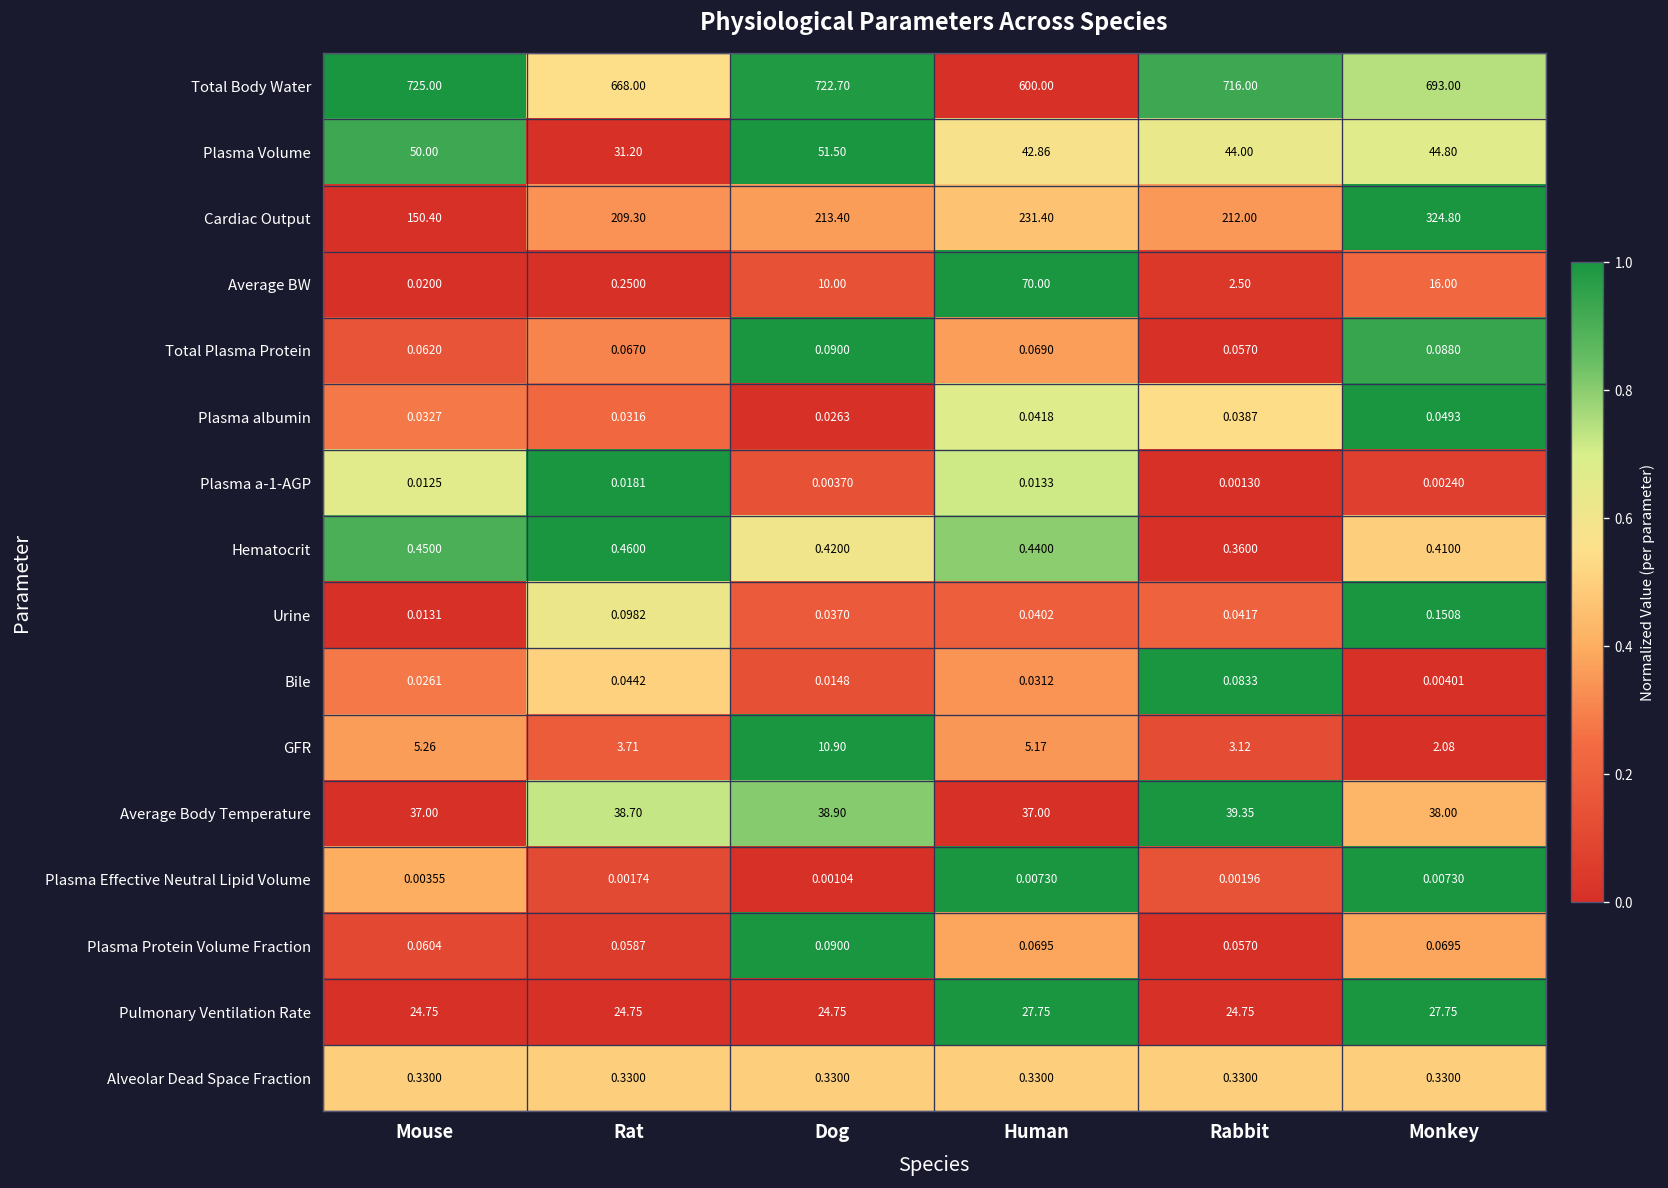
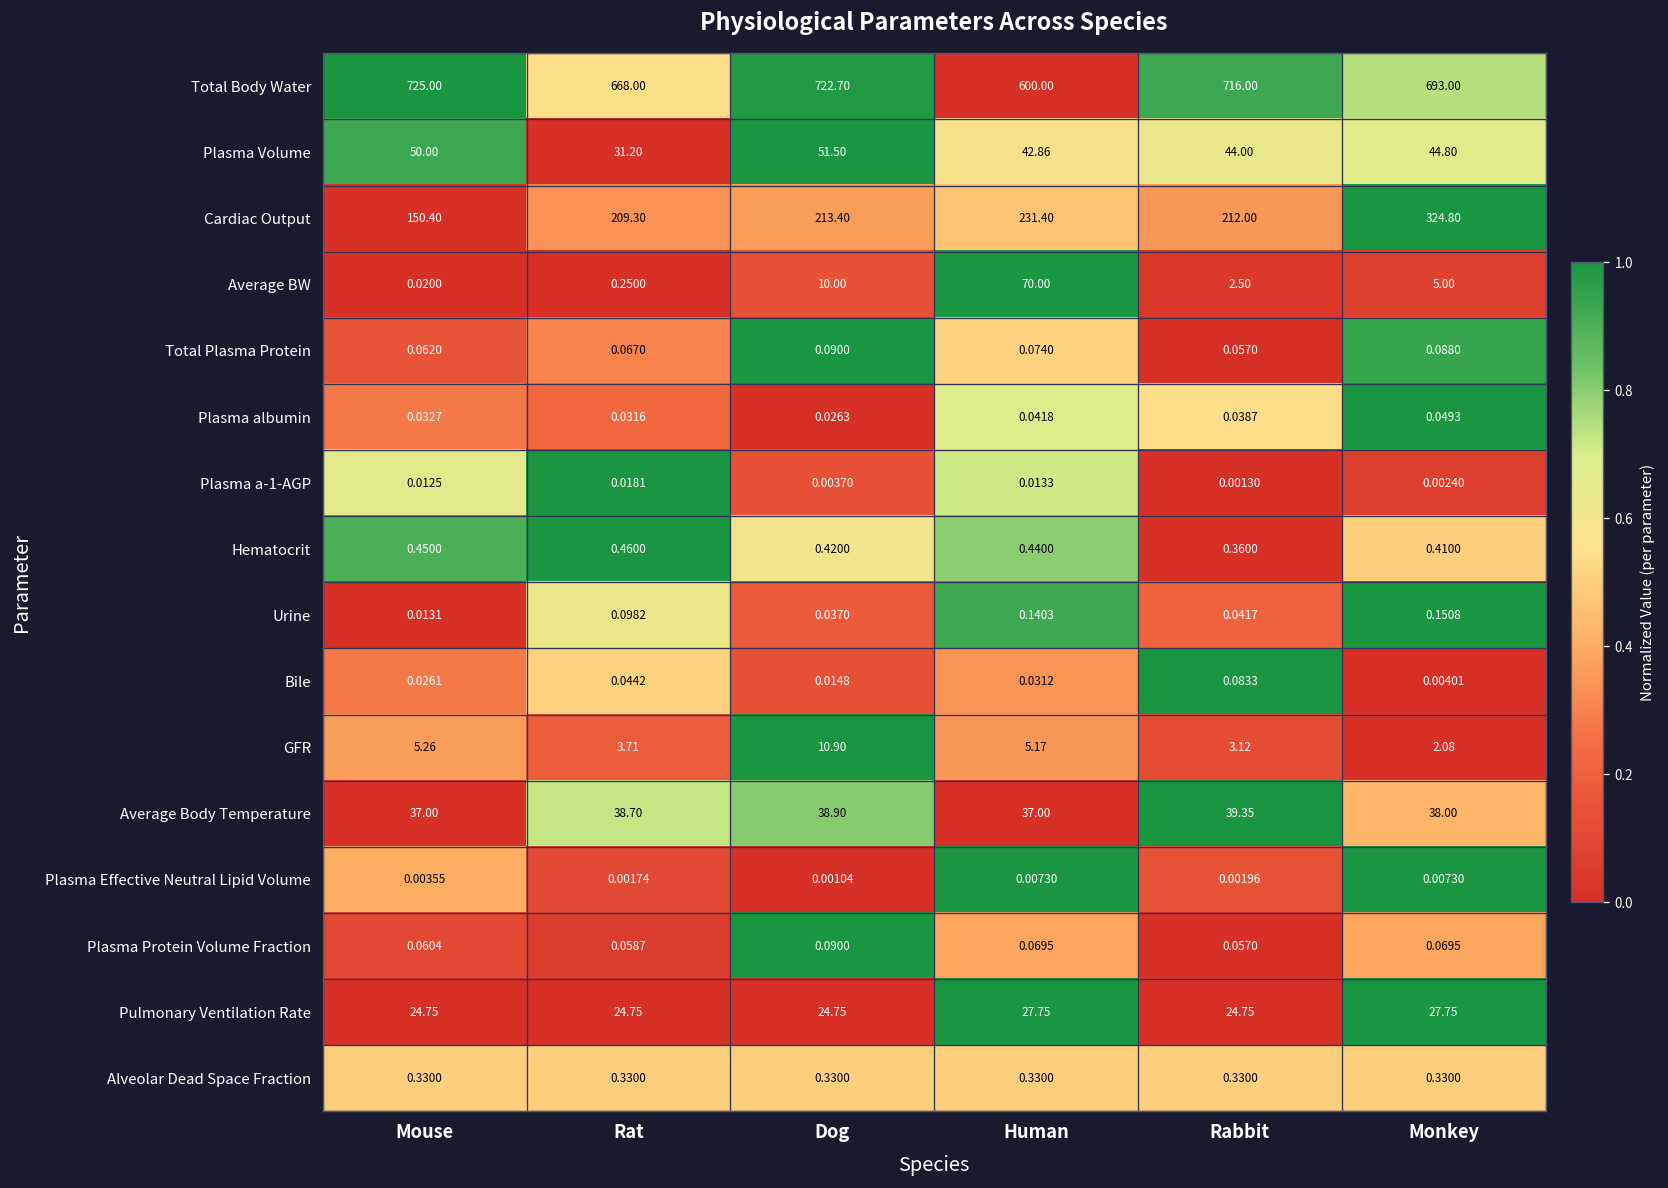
  {
    "Total Body Water": {
      "Mouse": 725.00,
      "Rat": 668.00,
      "Dog": 722.70,
      "Human": 600.00,
      "Rabbit": 716.00,
      "Monkey": 693.00
    },
    "Plasma Volume": {
      "Mouse": 50.00,
      "Rat": 31.20,
      "Dog": 51.50,
      "Human": 42.86,
      "Rabbit": 44.00,
      "Monkey": 44.80
    },
    "Cardiac Output": {
      "Mouse": 150.40,
      "Rat": 209.30,
      "Dog": 213.40,
      "Human": 231.40,
      "Rabbit": 212.00,
      "Monkey": 324.80
    },
    "Average BW": {
      "Mouse": 0.0200,
      "Rat": 0.2500,
      "Dog": 10.00,
      "Human": 70.00,
      "Rabbit": 2.50,
-     "Monkey": 16.00
+     "Monkey": 5.00
    },
    "Total Plasma Protein": {
      "Mouse": 0.0620,
      "Rat": 0.0670,
      "Dog": 0.0900,
-     "Human": 0.0690,
+     "Human": 0.0740,
      "Rabbit": 0.0570,
      "Monkey": 0.0880
    },
    "Plasma albumin": {
      "Mouse": 0.0327,
      "Rat": 0.0316,
      "Dog": 0.0263,
      "Human": 0.0418,
      "Rabbit": 0.0387,
      "Monkey": 0.0493
    },
    "Plasma a-1-AGP": {
      "Mouse": 0.0125,
      "Rat": 0.0181,
      "Dog": 0.00370,
      "Human": 0.0133,
      "Rabbit": 0.00130,
      "Monkey": 0.00240
    },
    "Hematocrit": {
      "Mouse": 0.4500,
      "Rat": 0.4600,
      "Dog": 0.4200,
      "Human": 0.4400,
      "Rabbit": 0.3600,
      "Monkey": 0.4100
    },
    "Urine": {
      "Mouse": 0.0131,
      "Rat": 0.0982,
      "Dog": 0.0370,
-     "Human": 0.0402,
+     "Human": 0.1403,
      "Rabbit": 0.0417,
      "Monkey": 0.1508
    },
    "Bile": {
      "Mouse": 0.0261,
      "Rat": 0.0442,
      "Dog": 0.0148,
      "Human": 0.0312,
      "Rabbit": 0.0833,
      "Monkey": 0.00401
    },
    "GFR": {
      "Mouse": 5.26,
      "Rat": 3.71,
      "Dog": 10.90,
      "Human": 5.17,
      "Rabbit": 3.12,
      "Monkey": 2.08
    },
    "Average Body Temperature": {
      "Mouse": 37.00,
      "Rat": 38.70,
      "Dog": 38.90,
      "Human": 37.00,
      "Rabbit": 39.35,
      "Monkey": 38.00
    },
    "Plasma Effective Neutral Lipid Volume": {
      "Mouse": 0.00355,
      "Rat": 0.00174,
      "Dog": 0.00104,
      "Human": 0.00730,
      "Rabbit": 0.00196,
      "Monkey": 0.00730
    },
    "Plasma Protein Volume Fraction": {
      "Mouse": 0.0604,
      "Rat": 0.0587,
      "Dog": 0.0900,
      "Human": 0.0695,
      "Rabbit": 0.0570,
      "Monkey": 0.0695
    },
    "Pulmonary Ventilation Rate": {
      "Mouse": 24.75,
      "Rat": 24.75,
      "Dog": 24.75,
      "Human": 27.75,
      "Rabbit": 24.75,
      "Monkey": 27.75
    },
    "Alveolar Dead Space Fraction": {
      "Mouse": 0.3300,
      "Rat": 0.3300,
      "Dog": 0.3300,
      "Human": 0.3300,
      "Rabbit": 0.3300,
      "Monkey": 0.3300
    }
  }
